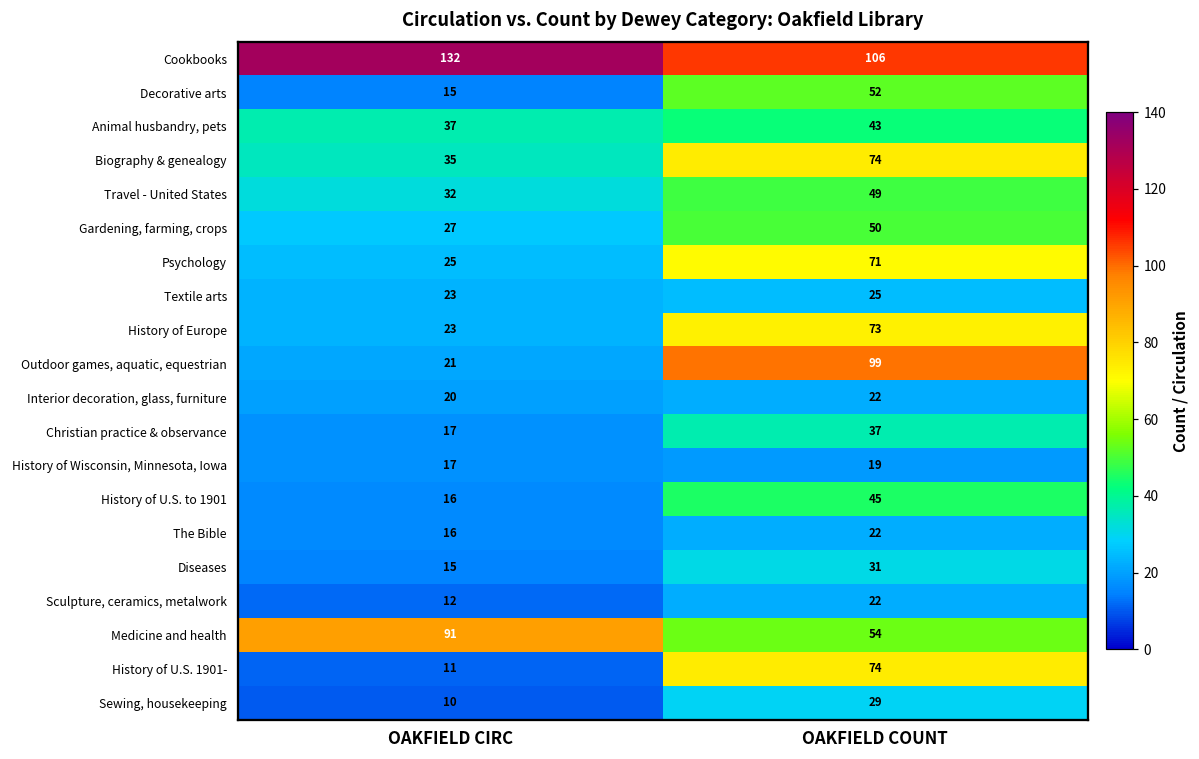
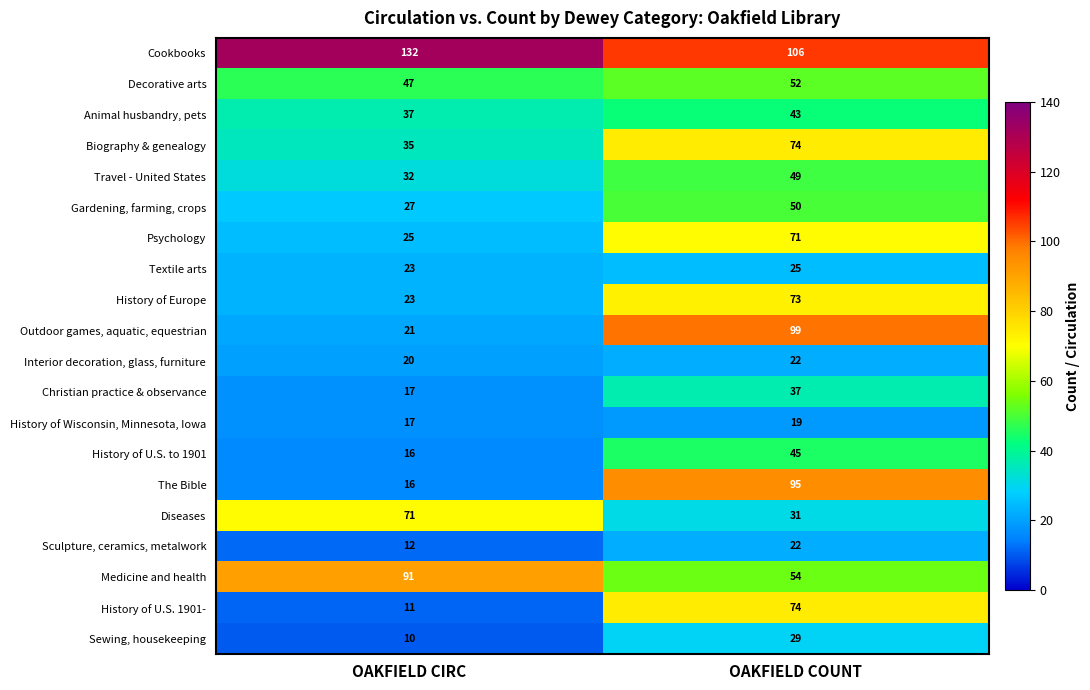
  {
    "Cookbooks": {
      "OAKFIELD CIRC": 132,
      "OAKFIELD COUNT": 106
    },
    "Decorative arts": {
-     "OAKFIELD CIRC": 15,
+     "OAKFIELD CIRC": 47,
      "OAKFIELD COUNT": 52
    },
    "Animal husbandry, pets": {
      "OAKFIELD CIRC": 37,
      "OAKFIELD COUNT": 43
    },
    "Biography & genealogy": {
      "OAKFIELD CIRC": 35,
      "OAKFIELD COUNT": 74
    },
    "Travel - United States": {
      "OAKFIELD CIRC": 32,
      "OAKFIELD COUNT": 49
    },
    "Gardening, farming, crops": {
      "OAKFIELD CIRC": 27,
      "OAKFIELD COUNT": 50
    },
    "Psychology": {
      "OAKFIELD CIRC": 25,
      "OAKFIELD COUNT": 71
    },
    "Textile arts": {
      "OAKFIELD CIRC": 23,
      "OAKFIELD COUNT": 25
    },
    "History of Europe": {
      "OAKFIELD CIRC": 23,
      "OAKFIELD COUNT": 73
    },
    "Outdoor games, aquatic, equestrian": {
      "OAKFIELD CIRC": 21,
      "OAKFIELD COUNT": 99
    },
    "Interior decoration, glass, furniture": {
      "OAKFIELD CIRC": 20,
      "OAKFIELD COUNT": 22
    },
    "Christian practice & observance": {
      "OAKFIELD CIRC": 17,
      "OAKFIELD COUNT": 37
    },
    "History of Wisconsin, Minnesota, Iowa": {
      "OAKFIELD CIRC": 17,
      "OAKFIELD COUNT": 19
    },
    "History of U.S. to 1901": {
      "OAKFIELD CIRC": 16,
      "OAKFIELD COUNT": 45
    },
    "The Bible": {
      "OAKFIELD CIRC": 16,
-     "OAKFIELD COUNT": 22
+     "OAKFIELD COUNT": 95
    },
    "Diseases": {
-     "OAKFIELD CIRC": 15,
+     "OAKFIELD CIRC": 71,
      "OAKFIELD COUNT": 31
    },
    "Sculpture, ceramics, metalwork": {
      "OAKFIELD CIRC": 12,
      "OAKFIELD COUNT": 22
    },
    "Medicine and health": {
      "OAKFIELD CIRC": 91,
      "OAKFIELD COUNT": 54
    },
    "History of U.S. 1901-": {
      "OAKFIELD CIRC": 11,
      "OAKFIELD COUNT": 74
    },
    "Sewing, housekeeping": {
      "OAKFIELD CIRC": 10,
      "OAKFIELD COUNT": 29
    }
  }
